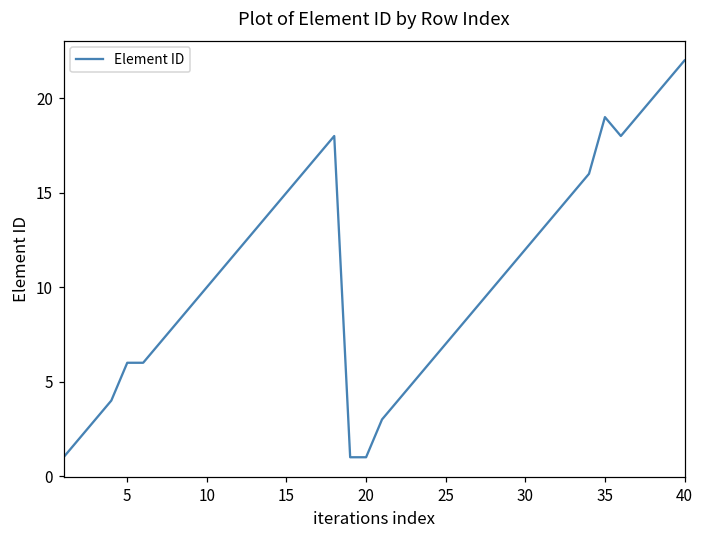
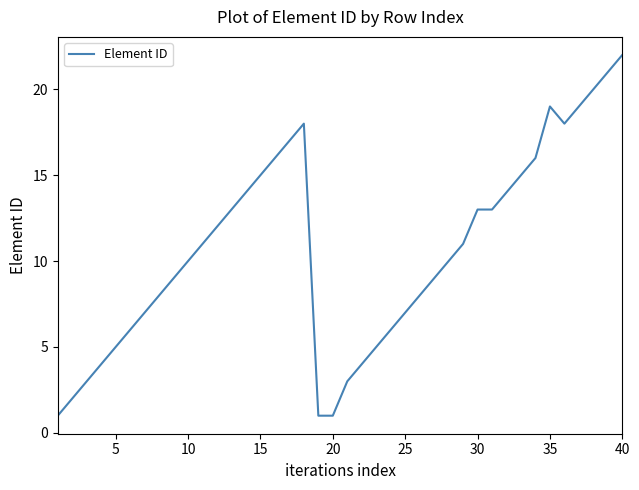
  {
-   "5": 6,
+   "5": 5,
    "10": 10,
    "15": 15,
    "20": 1,
    "25": 7,
-   "30": 12,
+   "30": 13,
    "35": 19,
    "40": 22
  }
